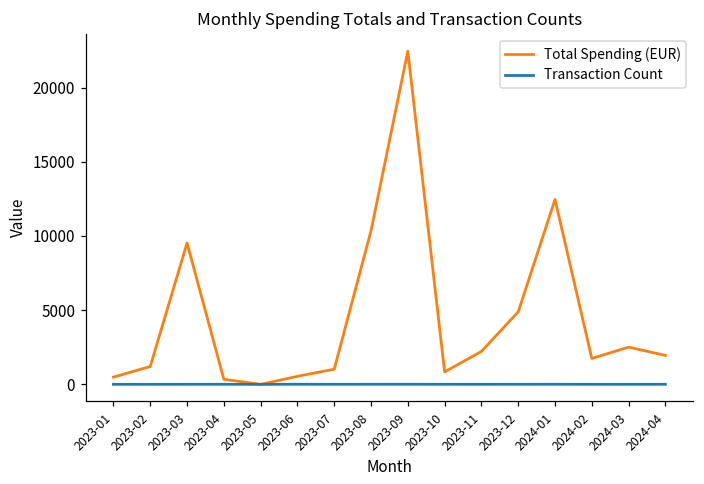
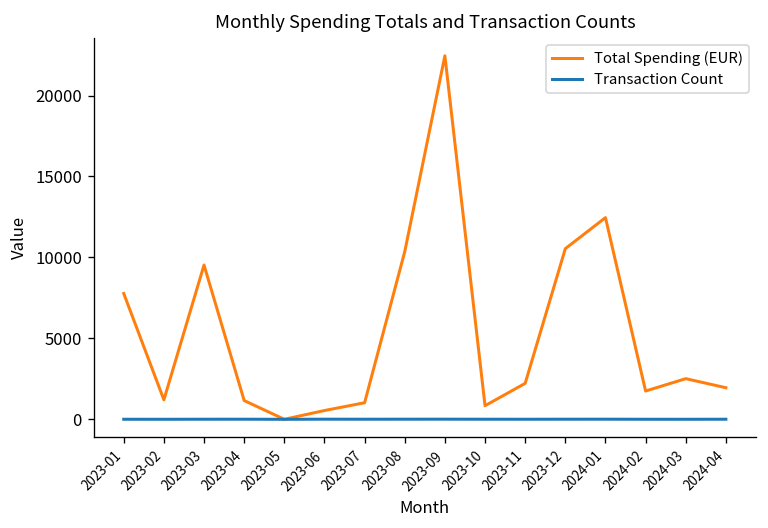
  {
    "Total Spending (EUR)": {
-     "2023-01": 500,
+     "2023-01": 7800,
      "2023-02": 1200,
      "2023-03": 9500,
-     "2023-04": 300,
+     "2023-04": 1200,
      "2023-06": 500,
      "2023-07": 1000,
      "2023-08": 10400,
      "2023-09": 22500,
      "2023-10": 800,
      "2023-11": 2200,
-     "2023-12": 4900,
+     "2023-12": 10500,
      "2024-01": 12500,
      "2024-02": 1700,
      "2024-03": 2500,
      "2024-04": 2000
    },
    "Transaction Count": {
      "2023-01": 0,
      "2023-02": 0,
      "2023-03": 0,
      "2023-04": 0,
      "2023-06": 0,
      "2023-07": 0,
      "2023-08": 0,
      "2023-09": 0,
      "2023-10": 0,
      "2023-11": 0,
      "2023-12": 0,
      "2024-01": 0,
      "2024-02": 0,
      "2024-03": 0,
      "2024-04": 0
    }
  }
